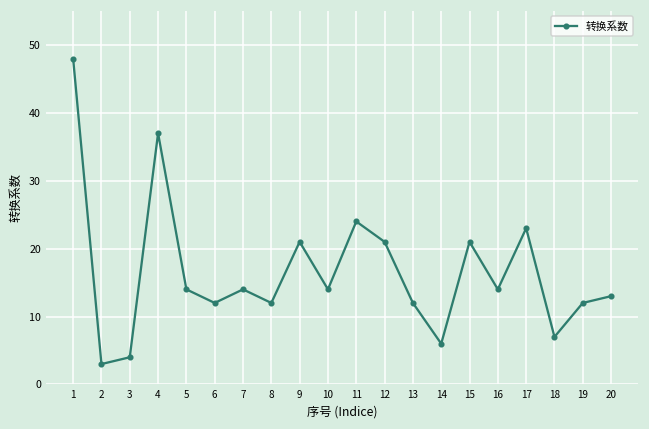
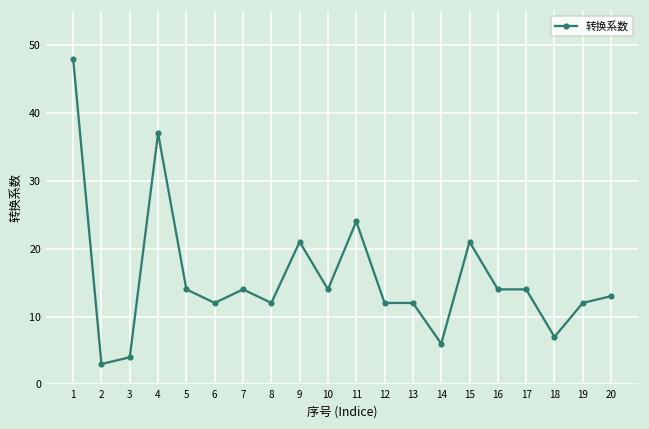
  {
    "1": 48,
    "2": 3,
    "3": 4,
    "4": 37,
    "5": 14,
    "6": 12,
    "7": 14,
    "8": 12,
    "9": 21,
    "10": 14,
    "11": 24,
-   "12": 21,
+   "12": 12,
    "13": 12,
    "14": 6,
    "15": 21,
    "16": 14,
-   "17": 23,
+   "17": 14,
    "18": 7,
    "19": 12,
    "20": 13
  }
